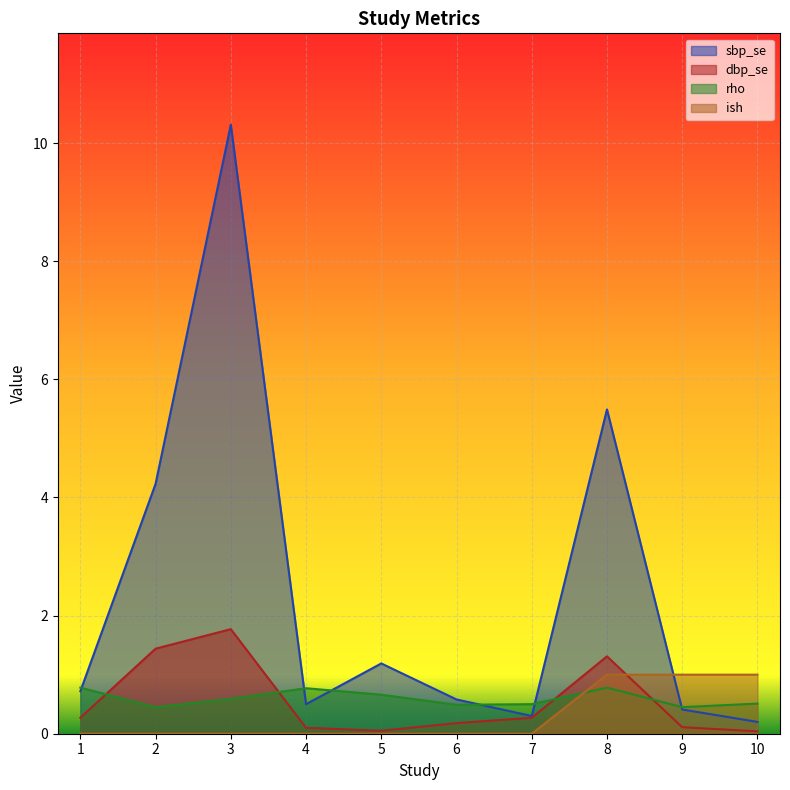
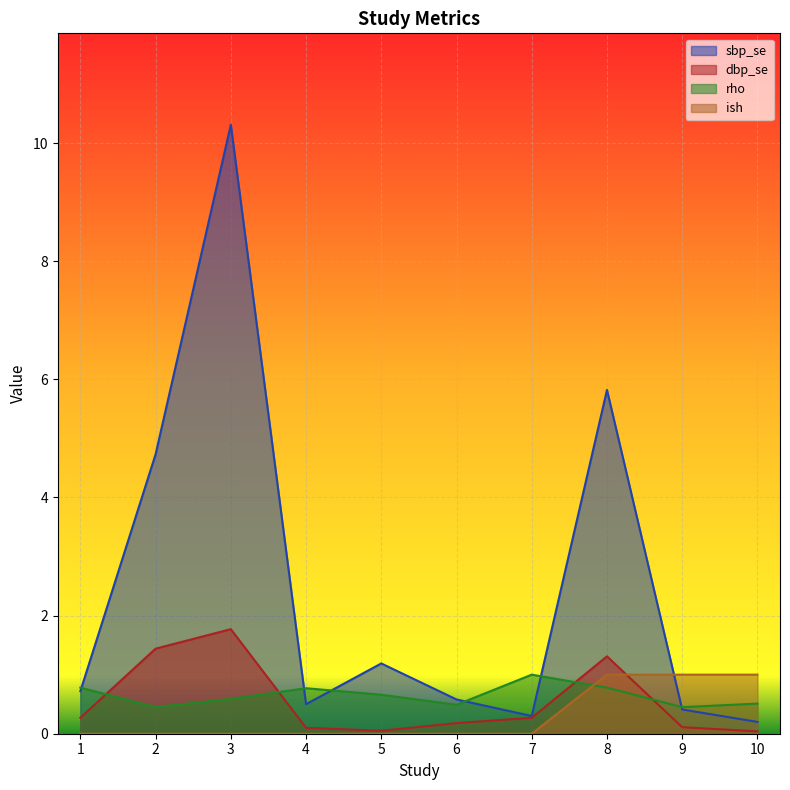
  {
    "sbp_se": {
      "1": 0.7,
-     "2": 4.2,
+     "2": 4.7,
      "3": 10.3,
      "4": 0.5,
      "5": 1.2,
      "6": 0.6,
-     "8": 5.5,
+     "8": 5.8,
      "10": 0.2
    },
    "rho": {
      "1": 0.8,
      "2": 0.5,
      "3": 0.6,
      "4": 0.8,
      "5": 0.7,
      "6": 0.5,
-     "7": 0.5,
+     "7": 1.0,
      "8": 0.8,
      "10": 0.5
    }
  }
